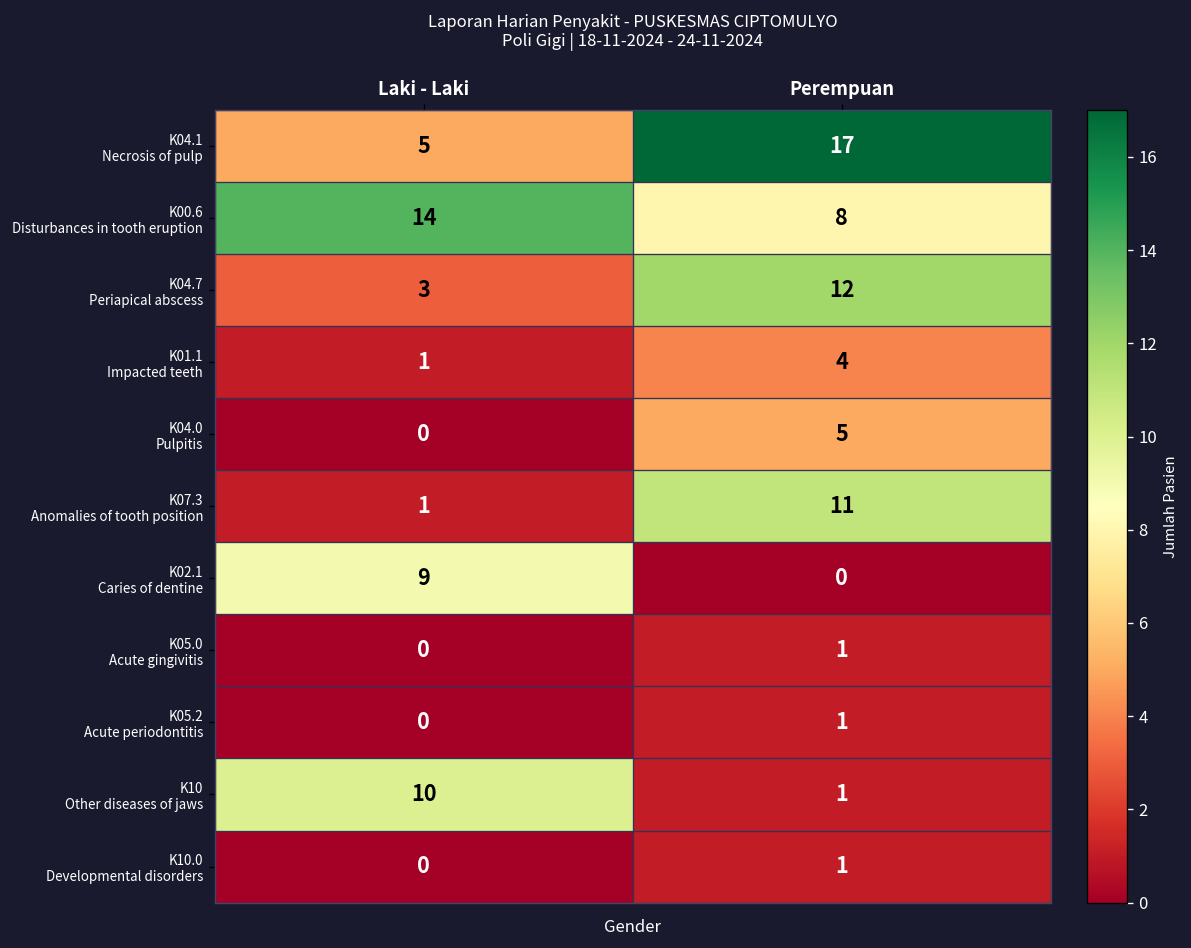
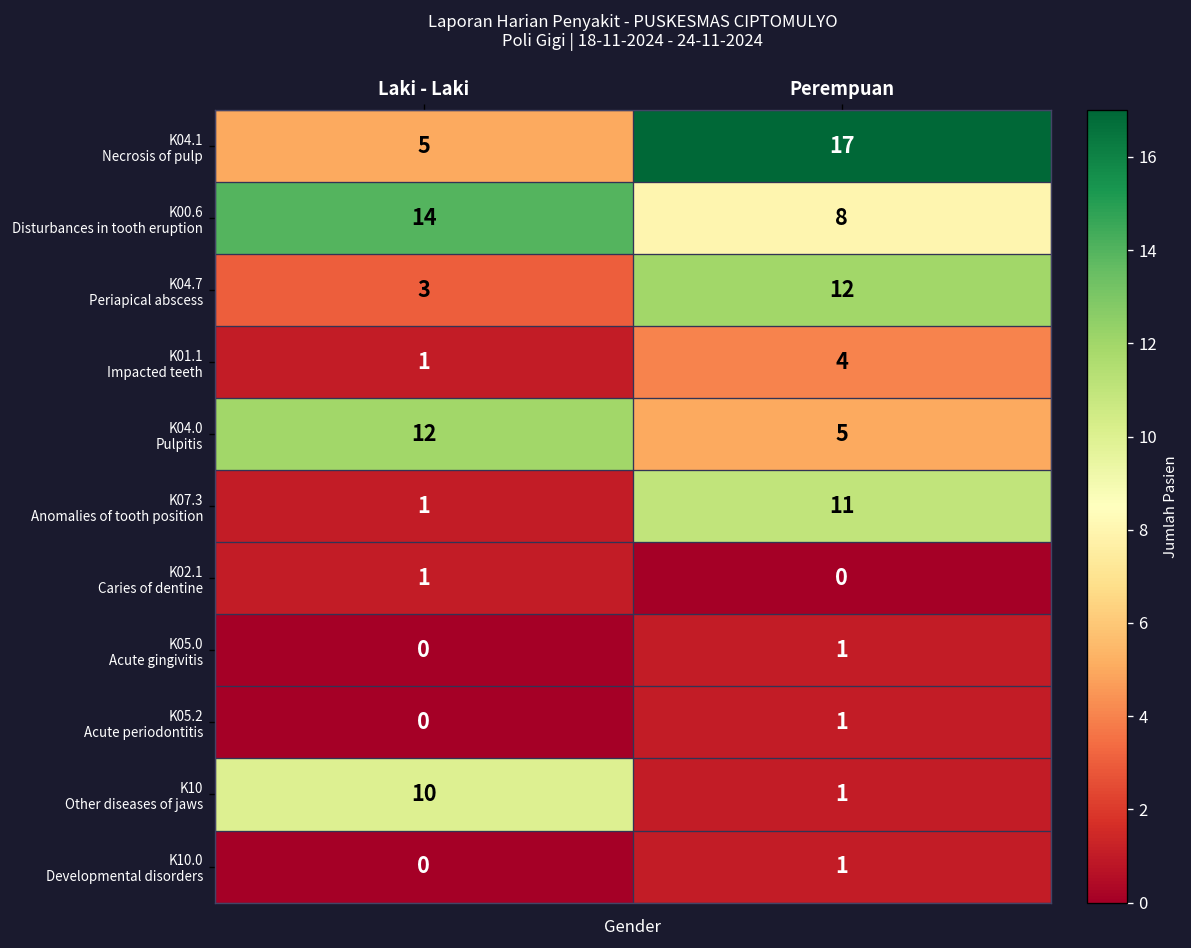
  {
    "K04.1 Necrosis of pulp": {
      "Laki - Laki": 5,
      "Perempuan": 17
    },
    "K00.6 Disturbances in tooth eruption": {
      "Laki - Laki": 14,
      "Perempuan": 8
    },
    "K04.7 Periapical abscess": {
      "Laki - Laki": 3,
      "Perempuan": 12
    },
    "K01.1 Impacted teeth": {
      "Laki - Laki": 1,
      "Perempuan": 4
    },
    "K04.0 Pulpitis": {
-     "Laki - Laki": 0,
+     "Laki - Laki": 12,
      "Perempuan": 5
    },
    "K07.3 Anomalies of tooth position": {
      "Laki - Laki": 1,
      "Perempuan": 11
    },
    "K02.1 Caries of dentine": {
-     "Laki - Laki": 9,
+     "Laki - Laki": 1,
      "Perempuan": 0
    },
    "K05.0 Acute gingivitis": {
      "Laki - Laki": 0,
      "Perempuan": 1
    },
    "K05.2 Acute periodontitis": {
      "Laki - Laki": 0,
      "Perempuan": 1
    },
    "K10 Other diseases of jaws": {
      "Laki - Laki": 10,
      "Perempuan": 1
    },
    "K10.0 Developmental disorders": {
      "Laki - Laki": 0,
      "Perempuan": 1
    }
  }
